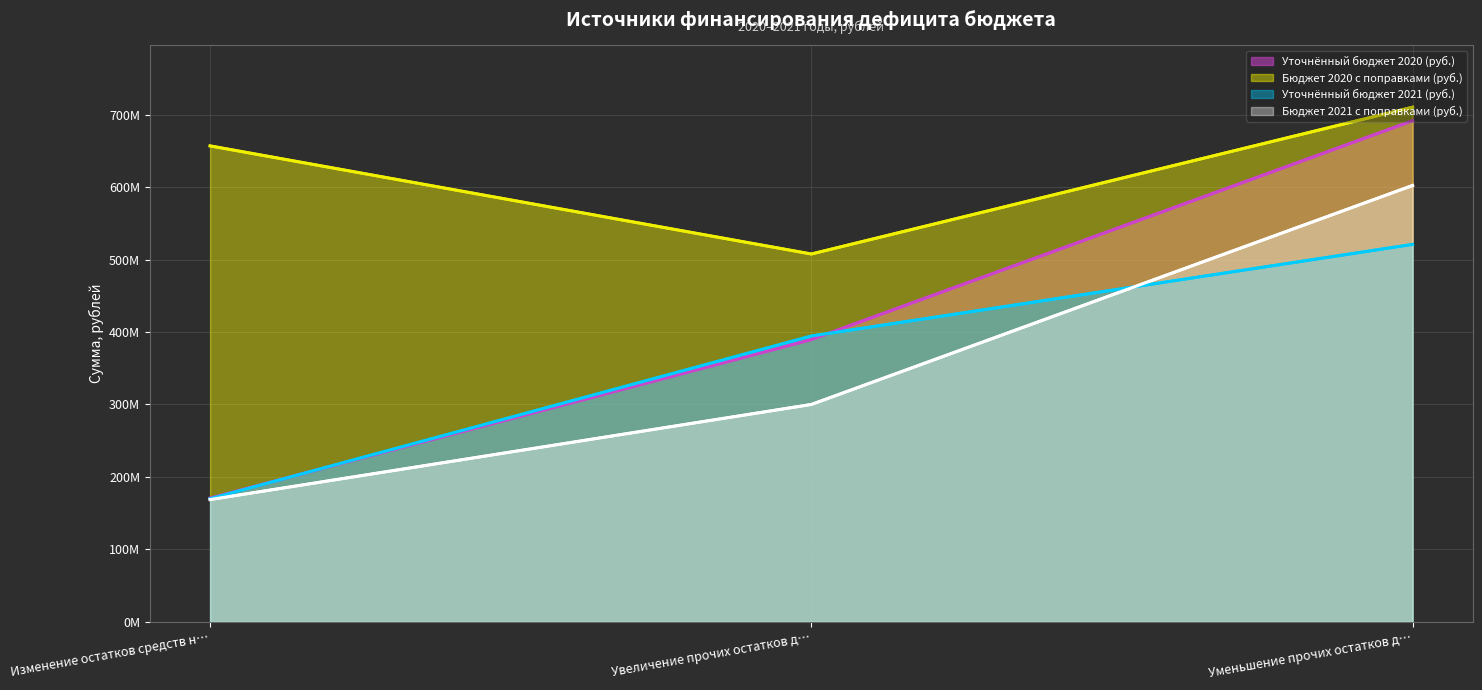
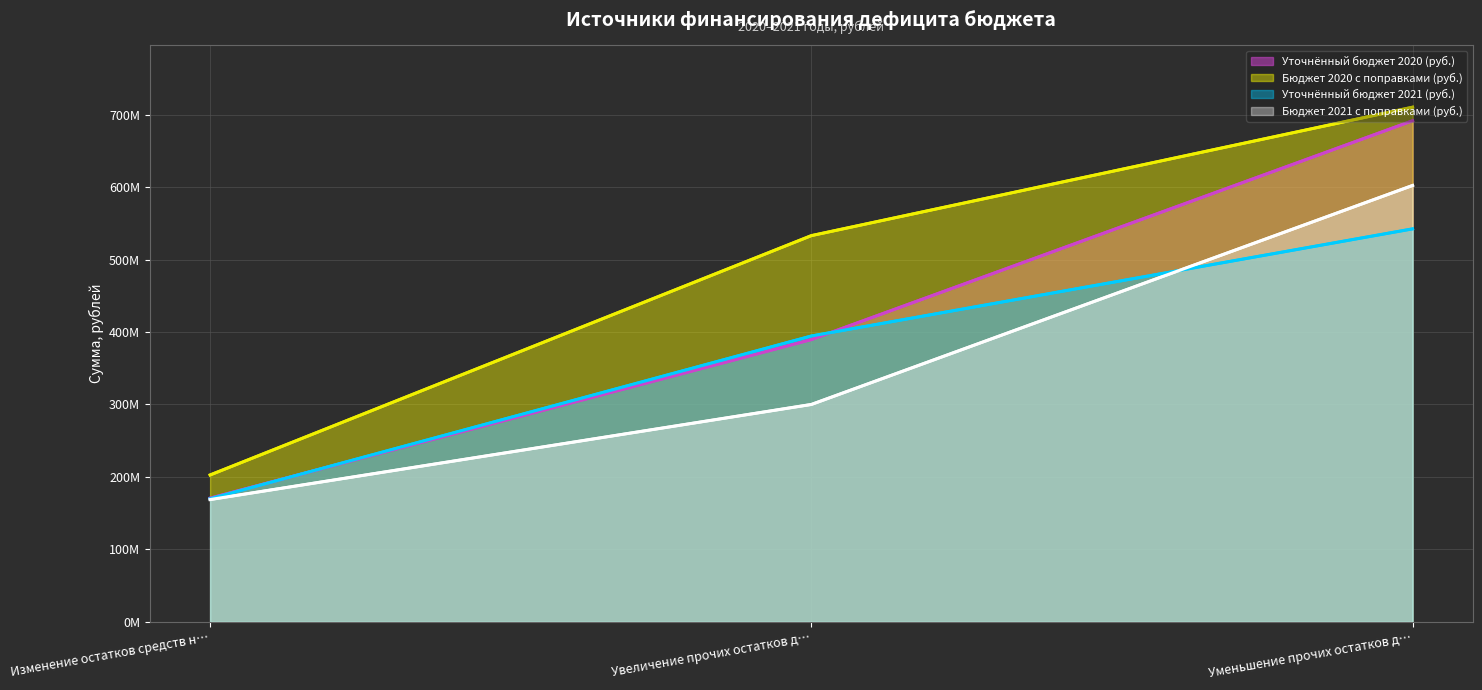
  {
    "Уточнённый бюджет 2020 (руб.)": {
      "Увеличение прочих остатков д…": 390000000
    },
    "Бюджет 2020 с поправками (руб.)": {
-     "Изменение остатков средств н…": 660000000,
-     "Увеличение прочих остатков д…": 510000000
+     "Изменение остатков средств н…": 200000000,
+     "Увеличение прочих остатков д…": 530000000
    },
    "Уточнённый бюджет 2021 (руб.)": {
      "Увеличение прочих остатков д…": 390000000,
-     "Уменьшение прочих остатков д…": 520000000
+     "Уменьшение прочих остатков д…": 540000000
    },
    "Бюджет 2021 с поправками (руб.)": {
      "Увеличение прочих остатков д…": 300000000,
      "Уменьшение прочих остатков д…": 600000000
    }
  }
